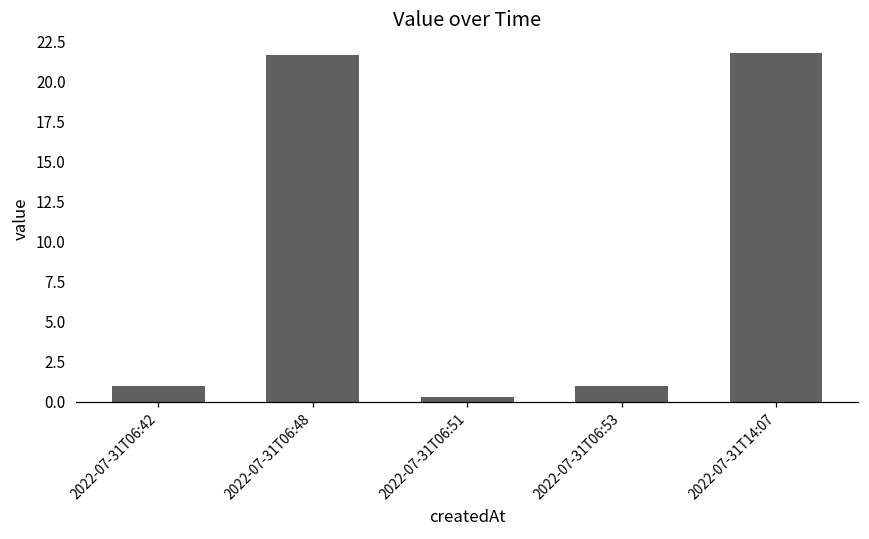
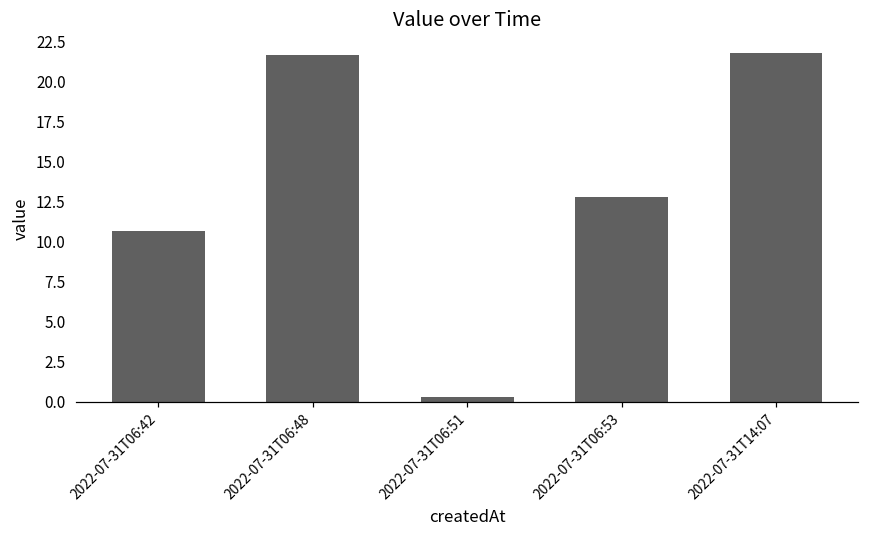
  {
-   "2022-07-31T06:42": 1.0,
+   "2022-07-31T06:42": 10.7,
    "2022-07-31T06:48": 21.7,
    "2022-07-31T06:51": 0.3,
-   "2022-07-31T06:53": 1.0,
+   "2022-07-31T06:53": 12.8,
    "2022-07-31T14:07": 21.8
  }
